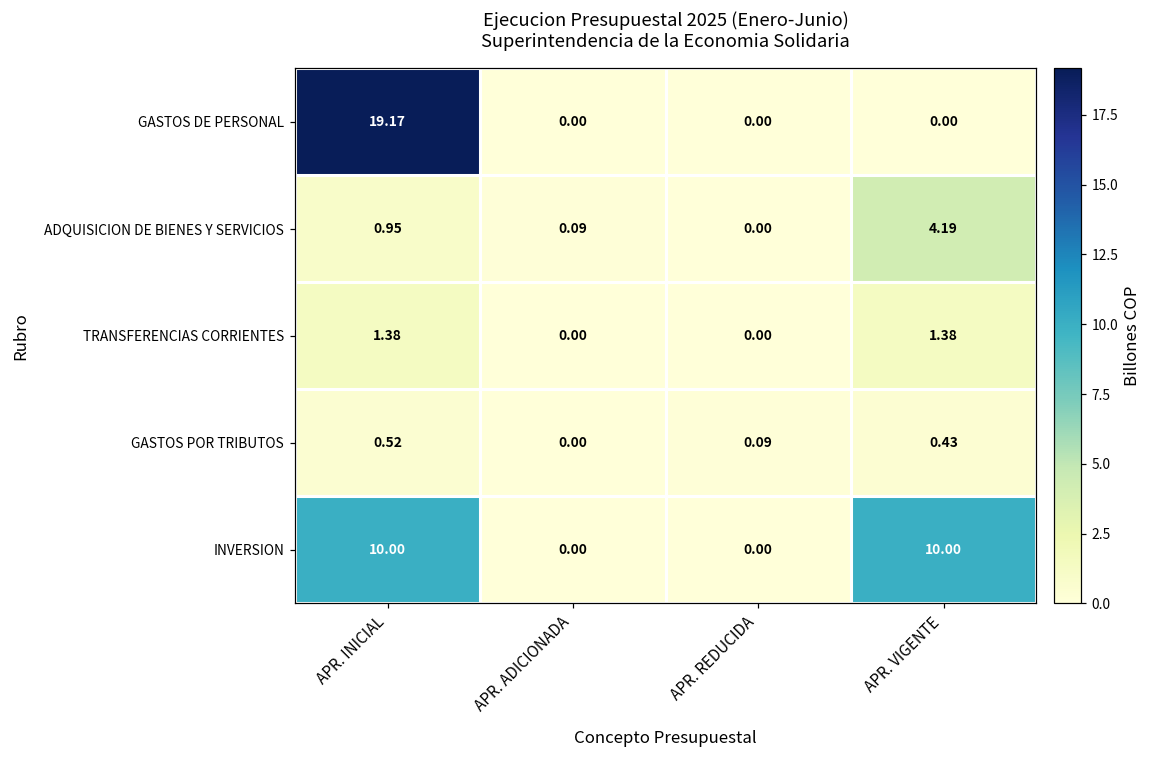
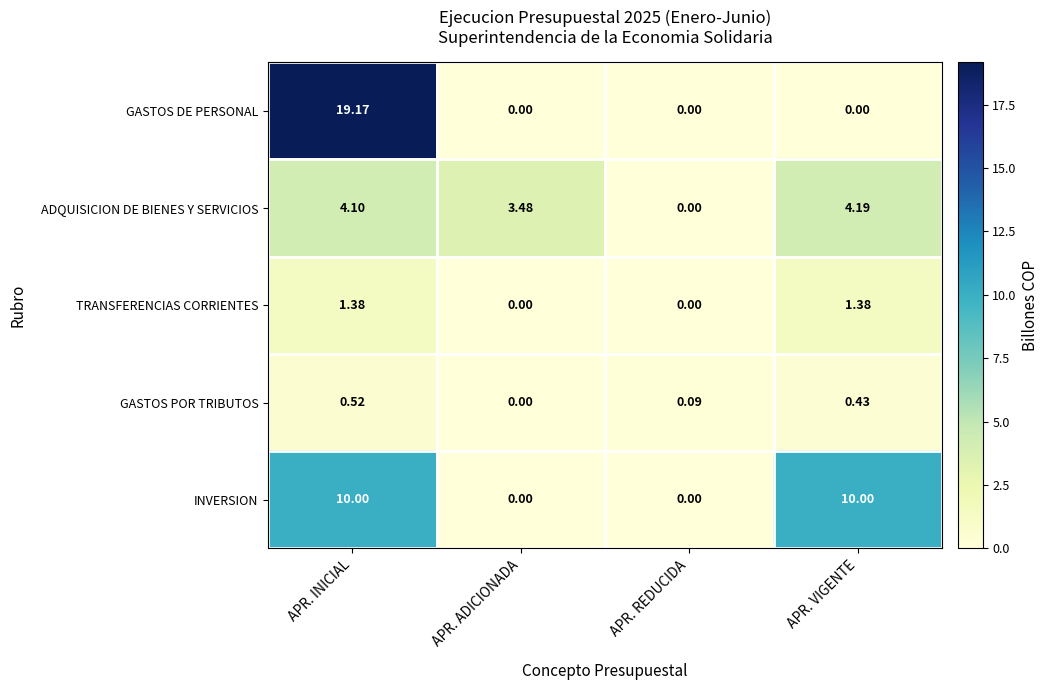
  {
    "GASTOS DE PERSONAL": {
      "APR. INICIAL": 19.17,
      "APR. ADICIONADA": 0.00,
      "APR. REDUCIDA": 0.00,
      "APR. VIGENTE": 0.00
    },
    "ADQUISICION DE BIENES Y SERVICIOS": {
-     "APR. INICIAL": 0.95,
-     "APR. ADICIONADA": 0.09,
+     "APR. INICIAL": 4.10,
+     "APR. ADICIONADA": 3.48,
      "APR. REDUCIDA": 0.00,
      "APR. VIGENTE": 4.19
    },
    "TRANSFERENCIAS CORRIENTES": {
      "APR. INICIAL": 1.38,
      "APR. ADICIONADA": 0.00,
      "APR. REDUCIDA": 0.00,
      "APR. VIGENTE": 1.38
    },
    "GASTOS POR TRIBUTOS": {
      "APR. INICIAL": 0.52,
      "APR. ADICIONADA": 0.00,
      "APR. REDUCIDA": 0.09,
      "APR. VIGENTE": 0.43
    },
    "INVERSION": {
      "APR. INICIAL": 10.00,
      "APR. ADICIONADA": 0.00,
      "APR. REDUCIDA": 0.00,
      "APR. VIGENTE": 10.00
    }
  }
